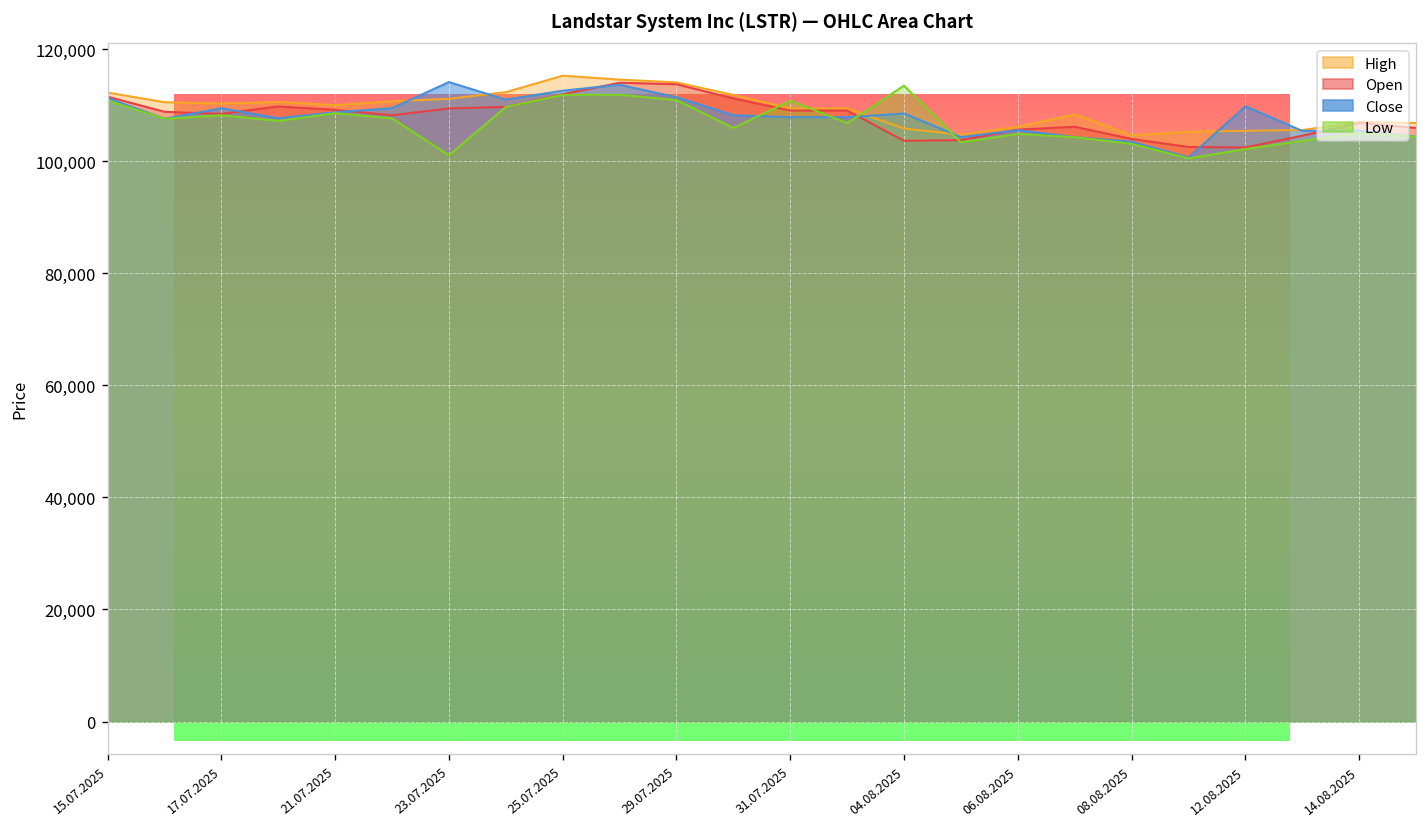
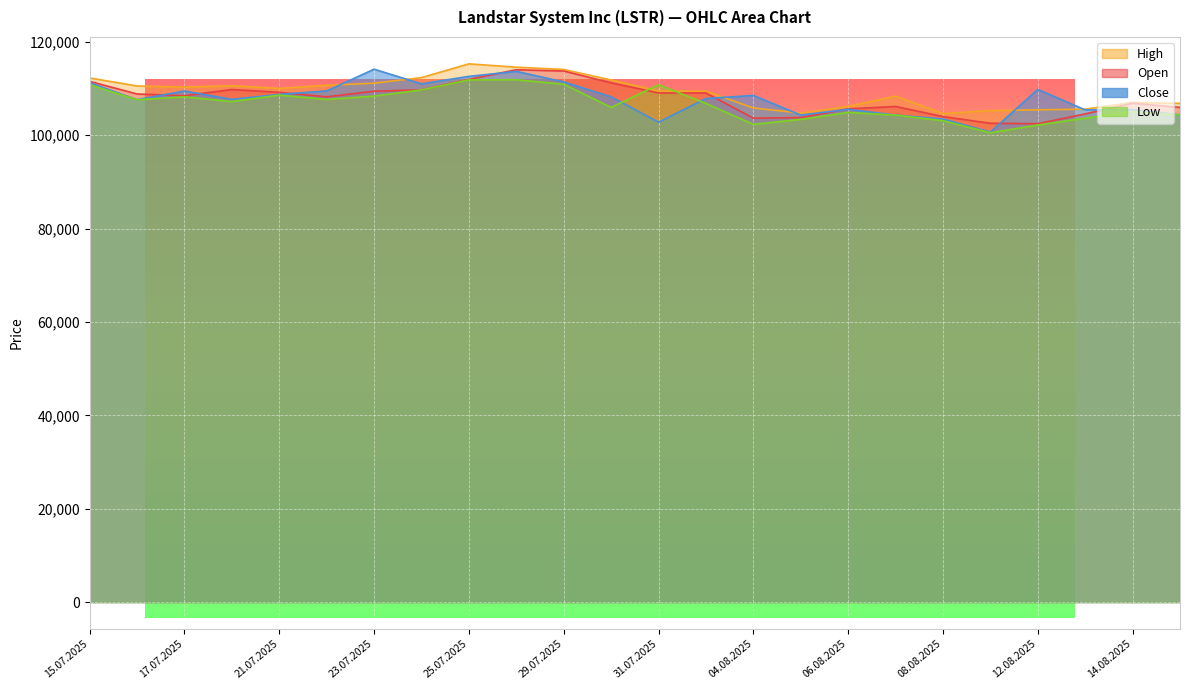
  {
    "Close": {
      "17.07.2025": "109,000",
      "23.07.2025": "114,000",
      "25.07.2025": "113,000",
-     "31.07.2025": "108,000",
+     "31.07.2025": "103,000",
      "04.08.2025": "109,000",
      "12.08.2025": "110,000"
    },
    "Low": {
-     "23.07.2025": "101,000",
+     "23.07.2025": "108,000",
      "31.07.2025": "111,000",
-     "04.08.2025": "114,000",
+     "04.08.2025": "102,000",
      "06.08.2025": "105,000"
    }
  }
